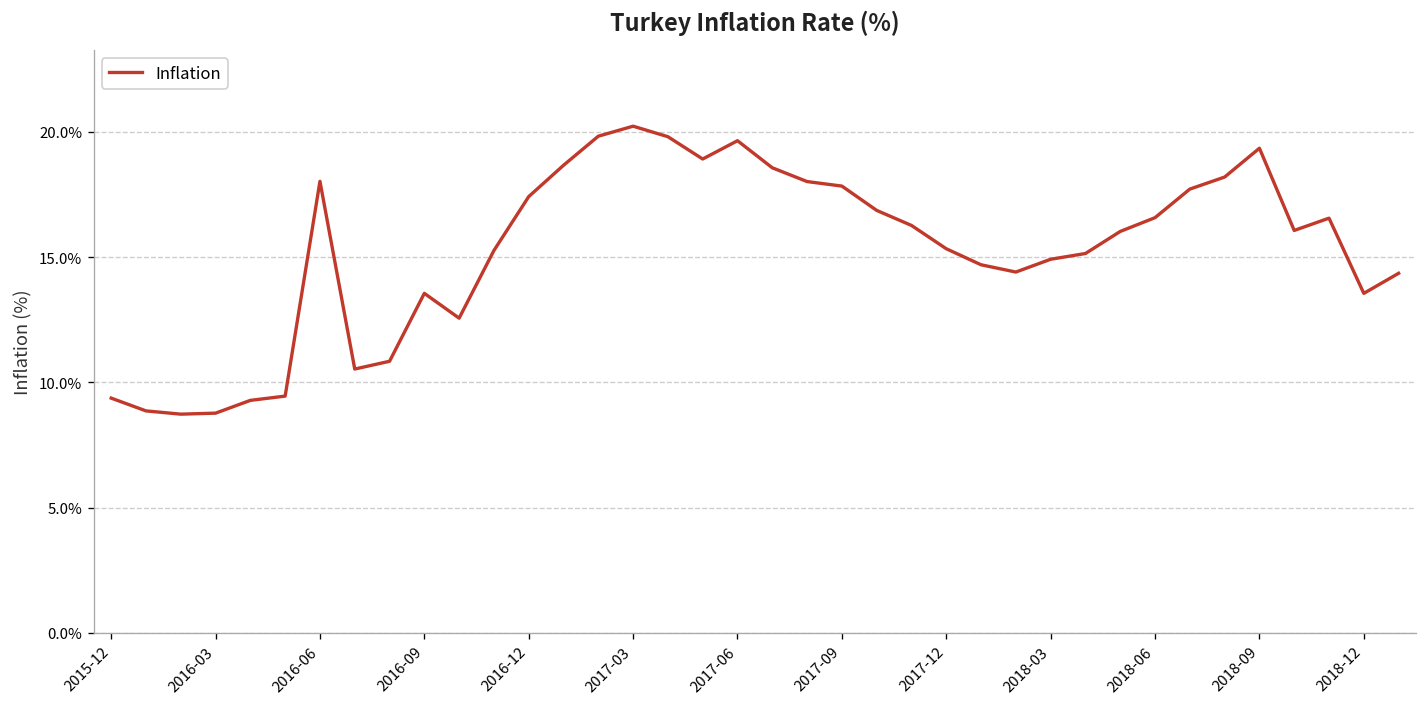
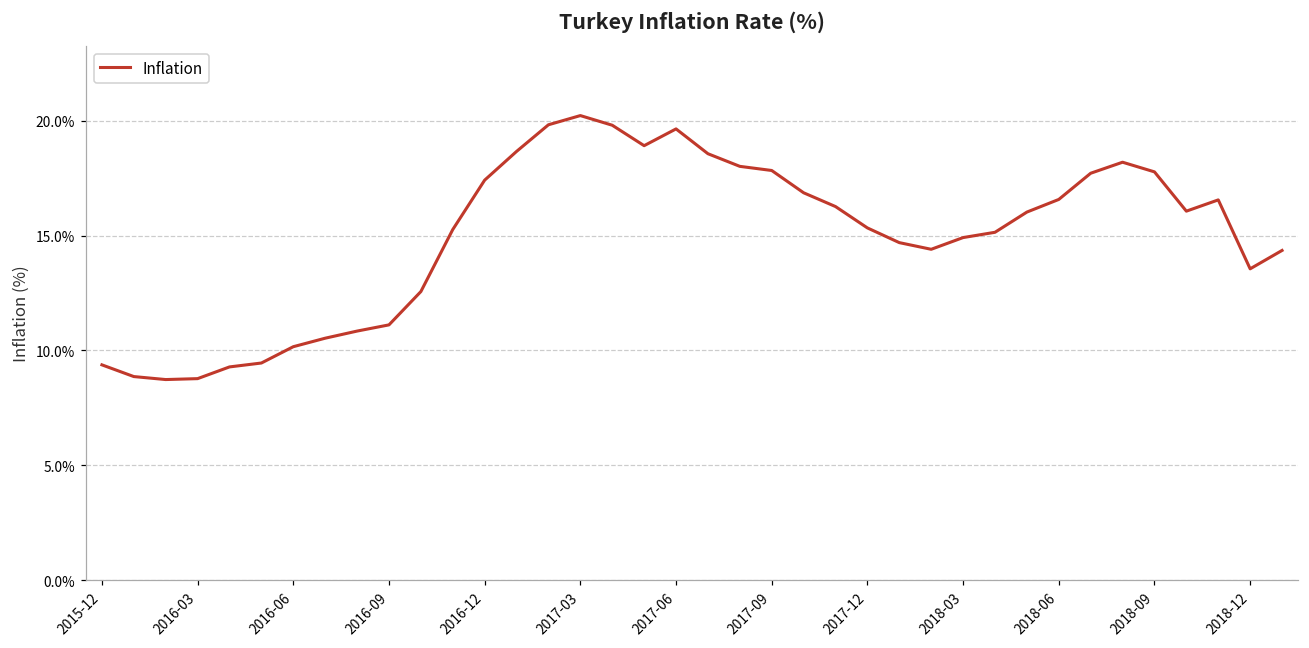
  {
    "2015-12": "9.4%",
    "2016-03": "8.8%",
-   "2016-06": "18.0%",
-   "2016-09": "13.6%",
+   "2016-06": "10.2%",
+   "2016-09": "11.1%",
    "2016-12": "17.4%",
    "2017-03": "20.2%",
    "2017-06": "19.6%",
    "2017-09": "17.8%",
    "2017-12": "15.3%",
    "2018-03": "14.9%",
    "2018-06": "16.6%",
-   "2018-09": "19.3%",
+   "2018-09": "17.8%",
    "2018-12": "13.6%"
  }
